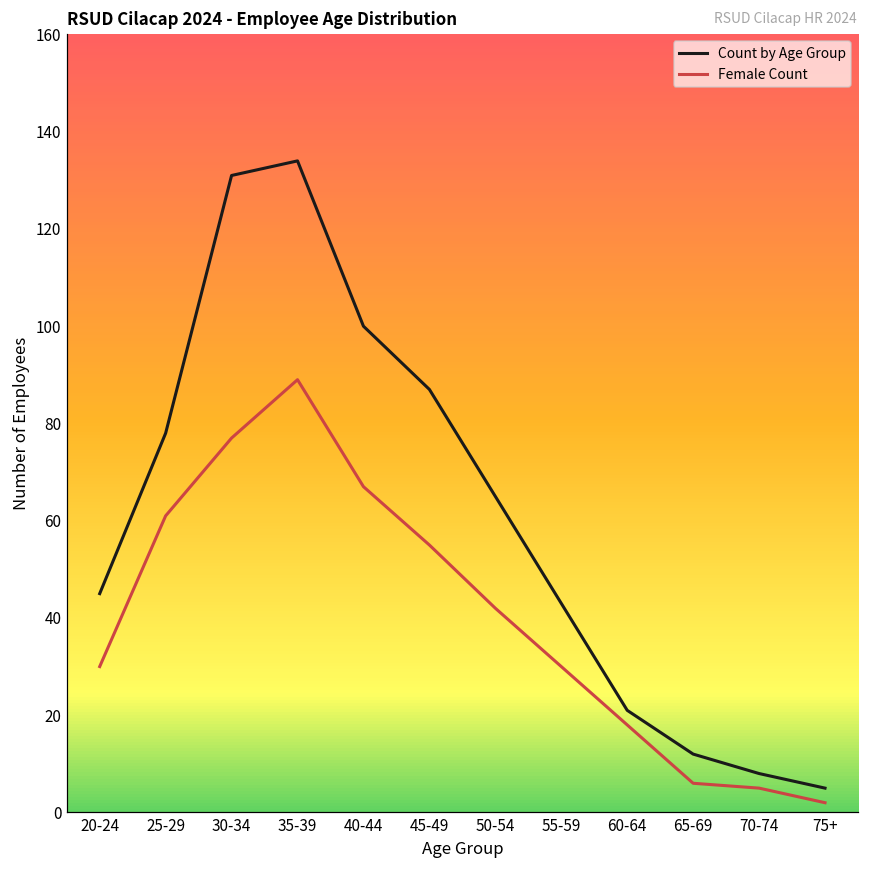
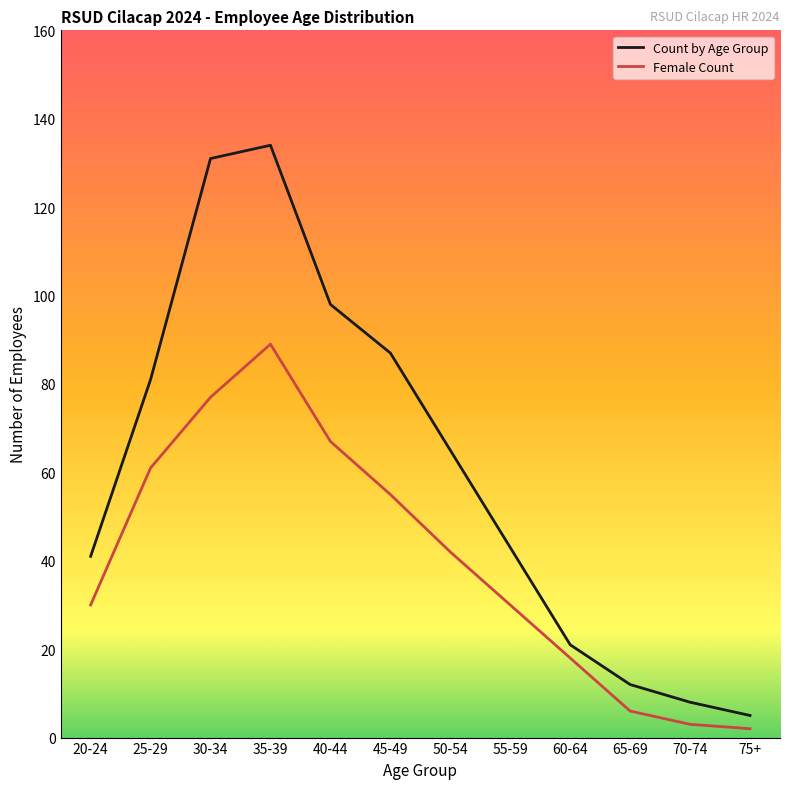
  {
    "Count by Age Group": {
-     "20-24": 45,
-     "25-29": 78,
+     "20-24": 41,
+     "25-29": 81,
      "30-34": 131,
      "35-39": 134,
-     "40-44": 100,
+     "40-44": 98,
      "45-49": 87,
      "50-54": 65,
      "55-59": 43,
      "60-64": 21,
      "65-69": 12,
      "70-74": 8,
      "75+": 5
    },
    "Female Count": {
      "20-24": 30,
      "25-29": 61,
      "30-34": 77,
      "35-39": 89,
      "40-44": 67,
      "45-49": 55,
      "50-54": 42,
      "55-59": 30,
      "60-64": 18,
      "65-69": 6,
-     "70-74": 5,
+     "70-74": 3,
      "75+": 2
    }
  }
